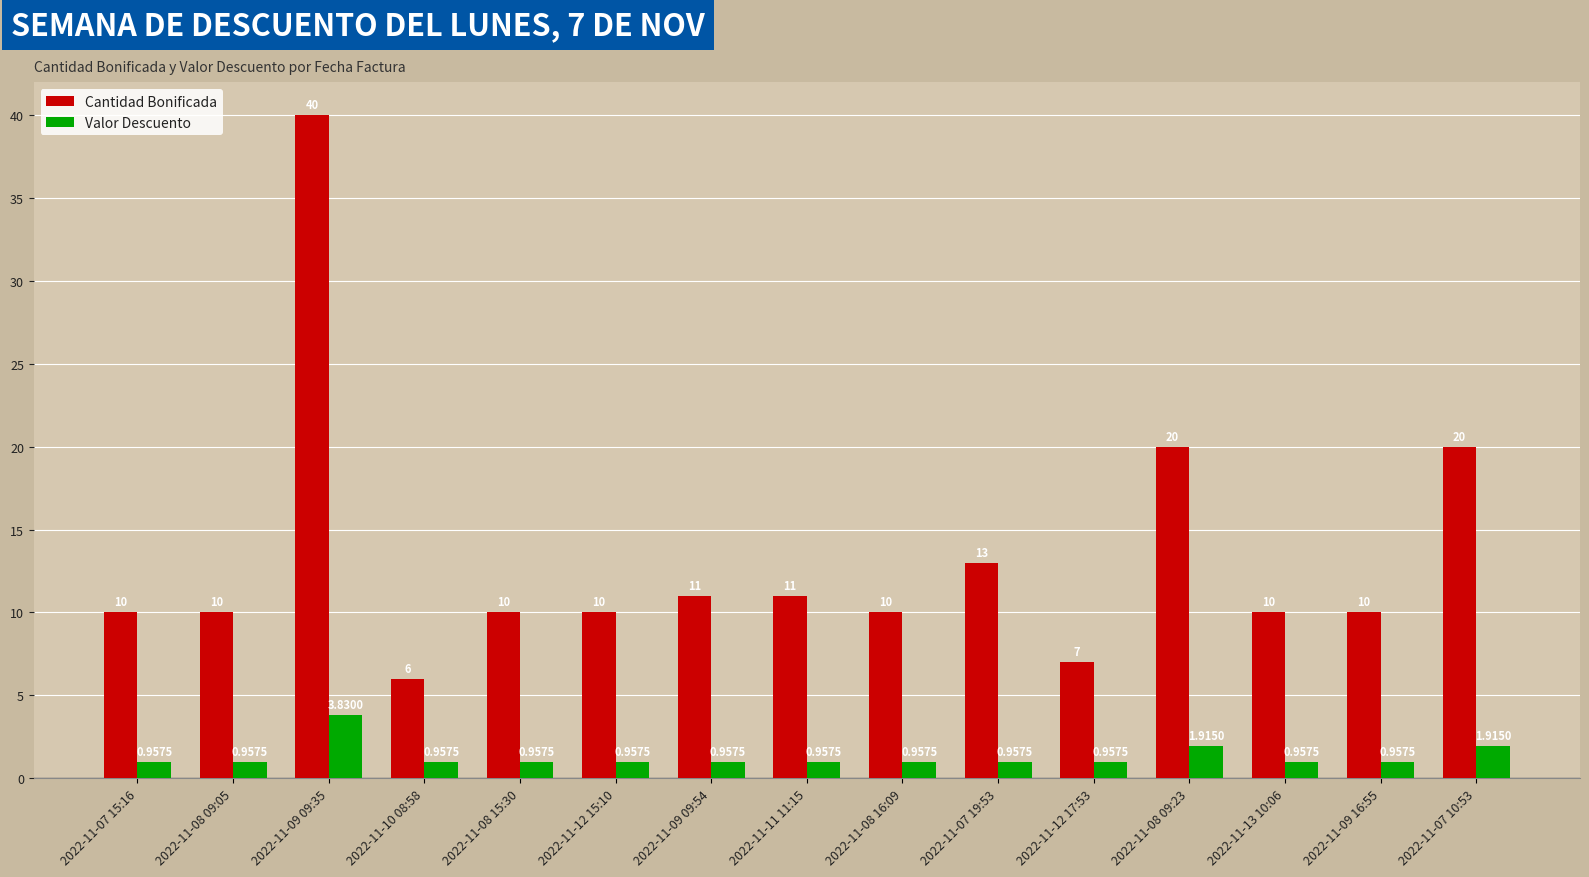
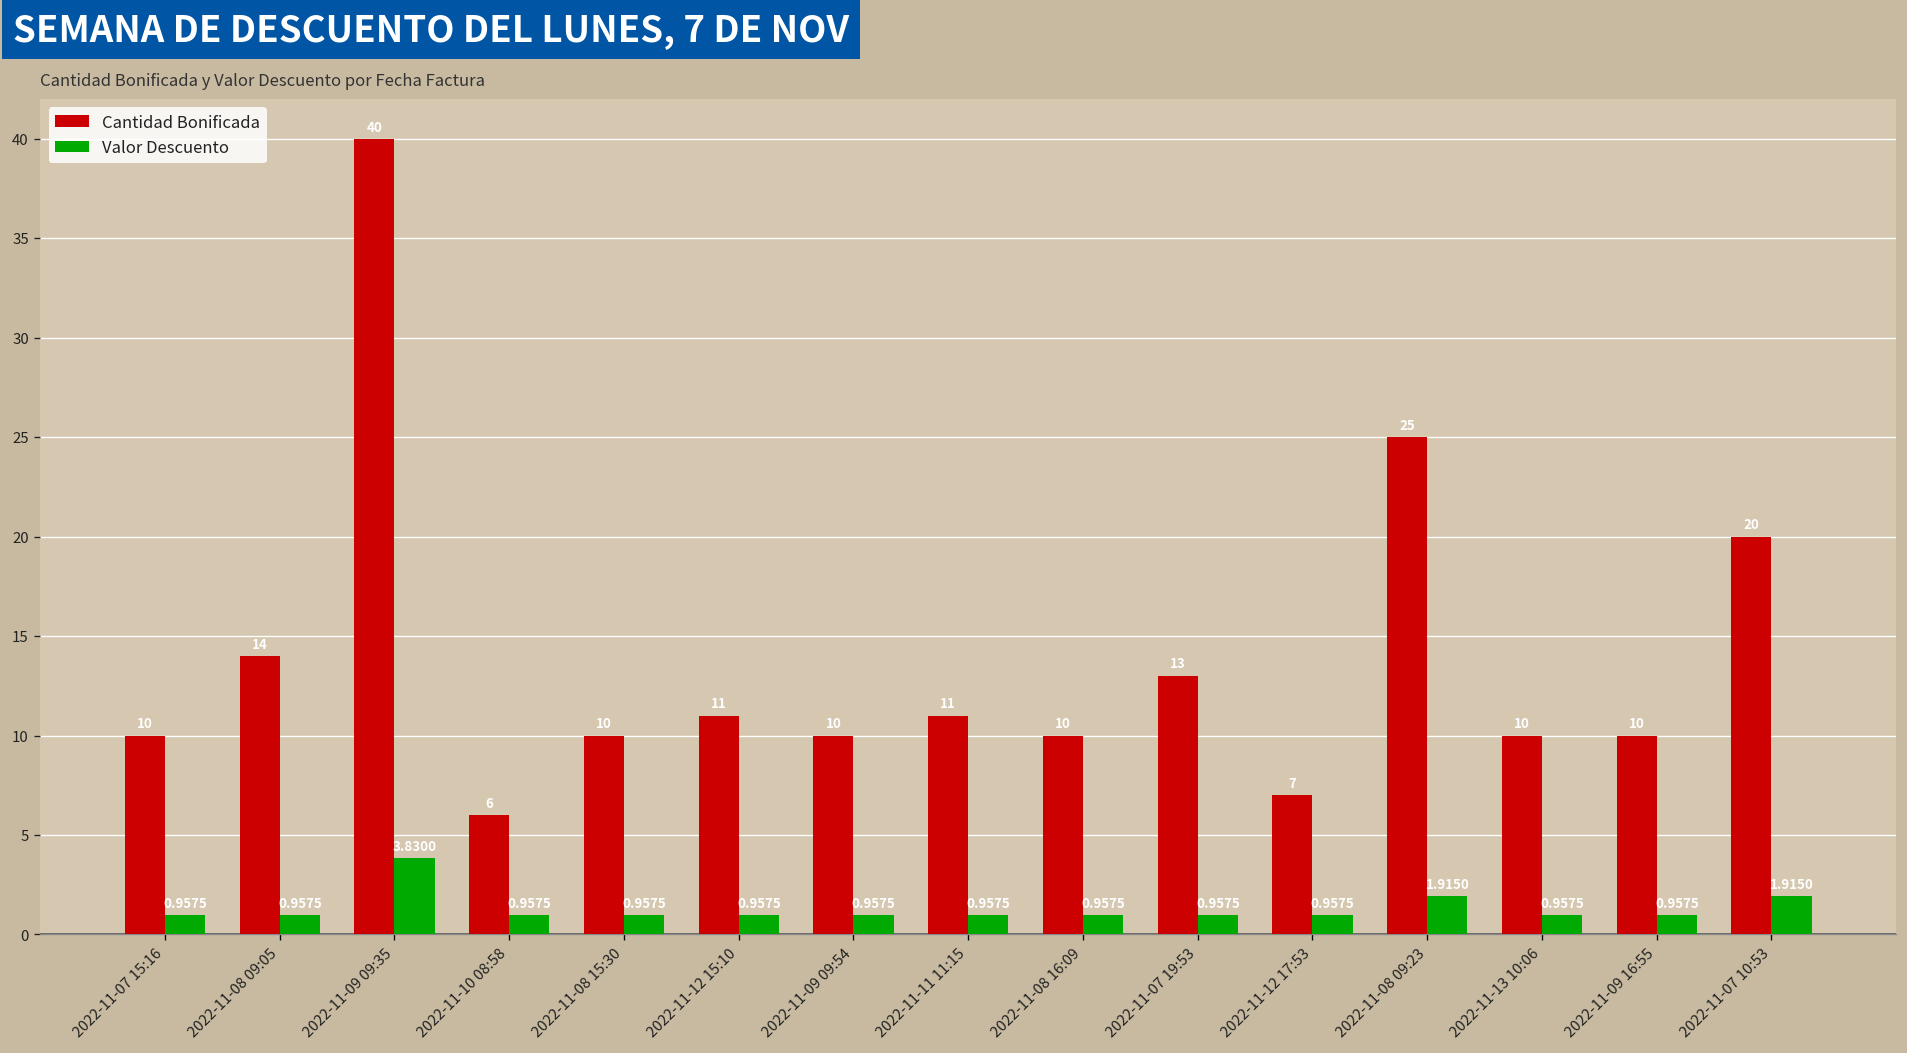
  {
    "Cantidad Bonificada": {
      "2022-11-07 15:16": 10,
-     "2022-11-08 09:05": 10,
+     "2022-11-08 09:05": 14,
      "2022-11-09 09:35": 40,
      "2022-11-10 08:58": 6,
      "2022-11-08 15:30": 10,
-     "2022-11-12 15:10": 10,
-     "2022-11-09 09:54": 11,
+     "2022-11-12 15:10": 11,
+     "2022-11-09 09:54": 10,
      "2022-11-11 11:15": 11,
      "2022-11-08 16:09": 10,
      "2022-11-07 19:53": 13,
      "2022-11-12 17:53": 7,
-     "2022-11-08 09:23": 20,
+     "2022-11-08 09:23": 25,
      "2022-11-13 10:06": 10,
      "2022-11-09 16:55": 10,
      "2022-11-07 10:53": 20
    },
    "Valor Descuento": {
      "2022-11-07 15:16": 0.9575,
      "2022-11-08 09:05": 0.9575,
      "2022-11-09 09:35": 3.8300,
      "2022-11-10 08:58": 0.9575,
      "2022-11-08 15:30": 0.9575,
      "2022-11-12 15:10": 0.9575,
      "2022-11-09 09:54": 0.9575,
      "2022-11-11 11:15": 0.9575,
      "2022-11-08 16:09": 0.9575,
      "2022-11-07 19:53": 0.9575,
      "2022-11-12 17:53": 0.9575,
      "2022-11-08 09:23": 1.9150,
      "2022-11-13 10:06": 0.9575,
      "2022-11-09 16:55": 0.9575,
      "2022-11-07 10:53": 1.9150
    }
  }
